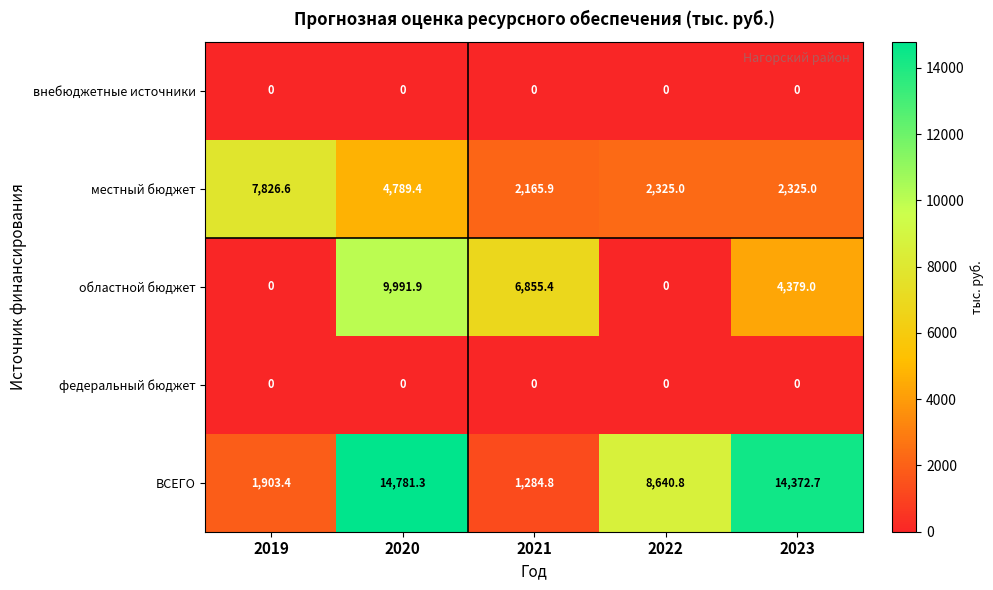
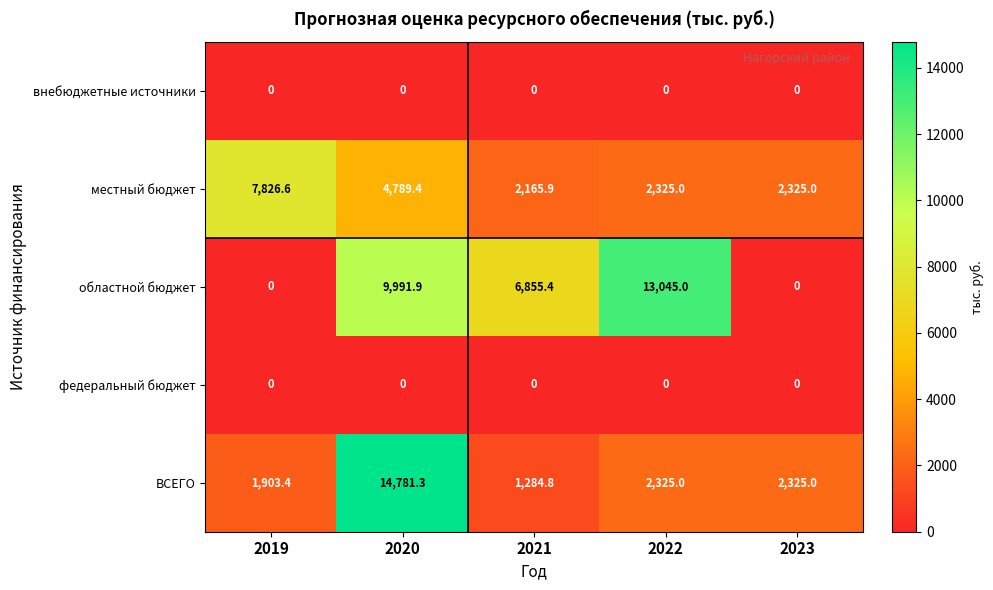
  {
    "внебюджетные источники": {
      "2019": "0",
      "2020": "0",
      "2021": "0",
      "2022": "0"
    },
    "местный бюджет": {
      "2019": "7,826.6",
      "2020": "4,789.4",
      "2021": "2,165.9",
      "2022": "2,325.0",
      "2023": "2,325.0"
    },
    "областной бюджет": {
      "2019": "0",
      "2020": "9,991.9",
      "2021": "6,855.4",
-     "2022": "0",
-     "2023": "4,379.0"
+     "2022": "13,045.0",
+     "2023": "0"
    },
    "федеральный бюджет": {
      "2019": "0",
      "2020": "0",
      "2021": "0",
      "2022": "0",
      "2023": "0"
    },
    "ВСЕГО": {
      "2019": "1,903.4",
      "2020": "14,781.3",
      "2021": "1,284.8",
-     "2022": "8,640.8",
-     "2023": "14,372.7"
+     "2022": "2,325.0",
+     "2023": "2,325.0"
    }
  }
